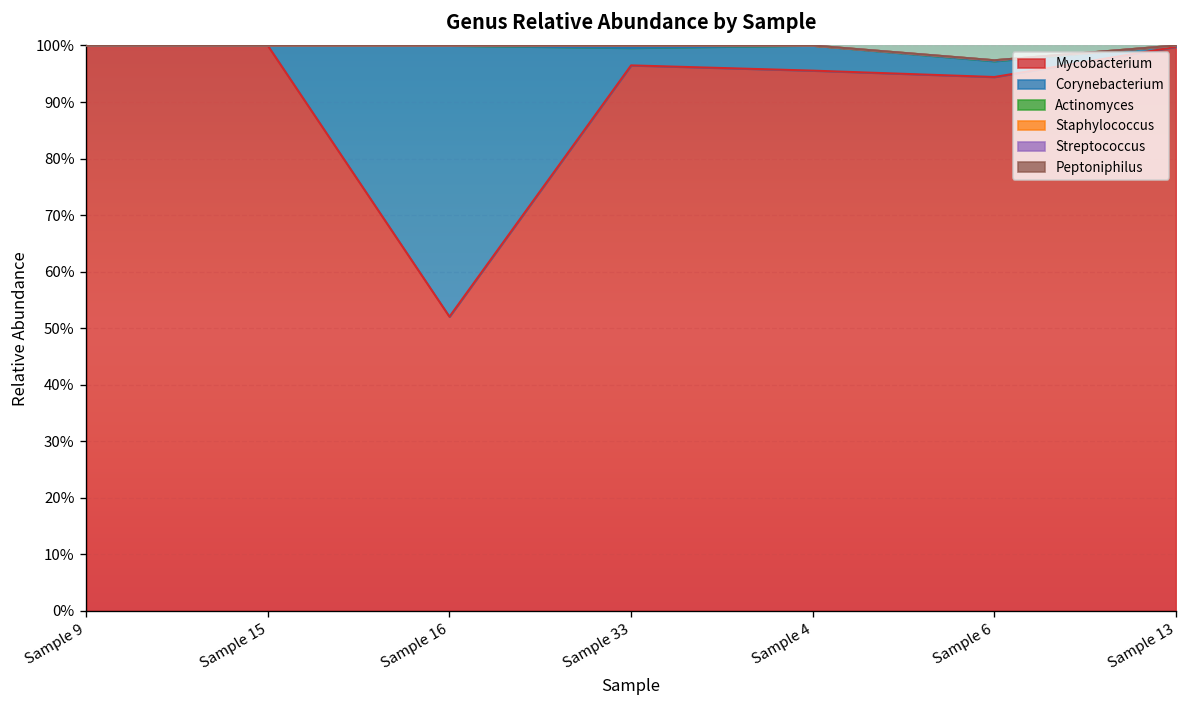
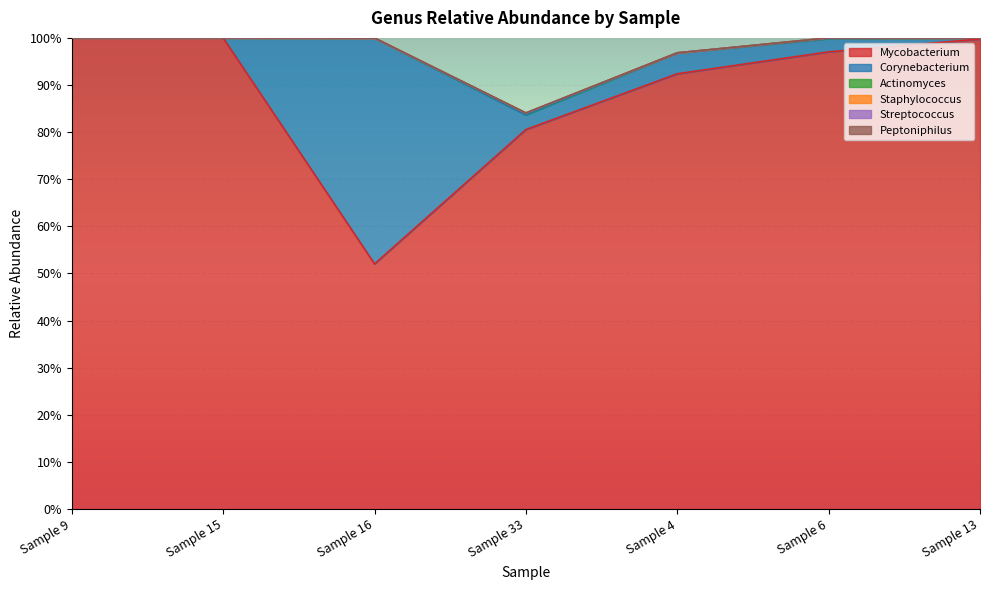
  {
    "Mycobacterium": {
      "Sample 16": "52%",
-     "Sample 33": "96%",
-     "Sample 4": "96%",
-     "Sample 6": "94%"
+     "Sample 33": "81%",
+     "Sample 4": "92%",
+     "Sample 6": "97%"
    }
  }
